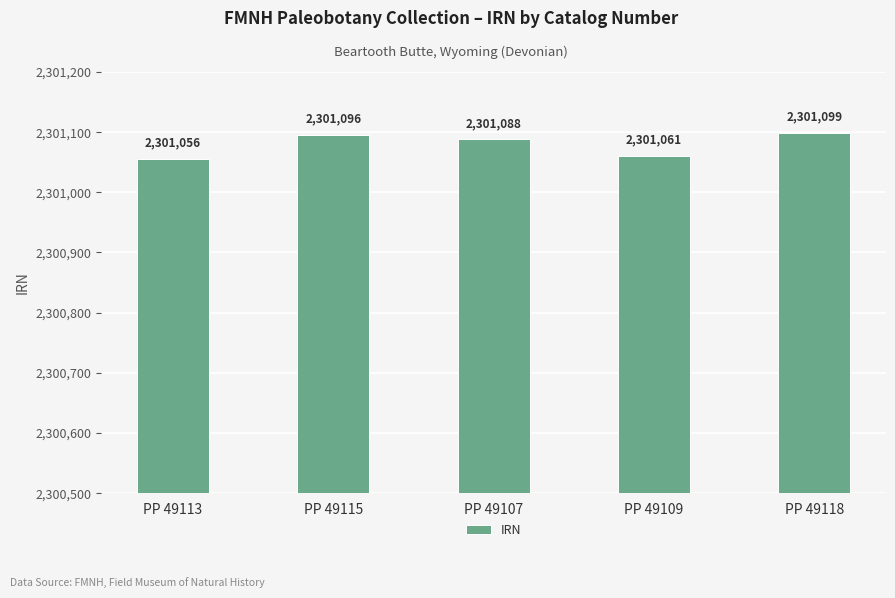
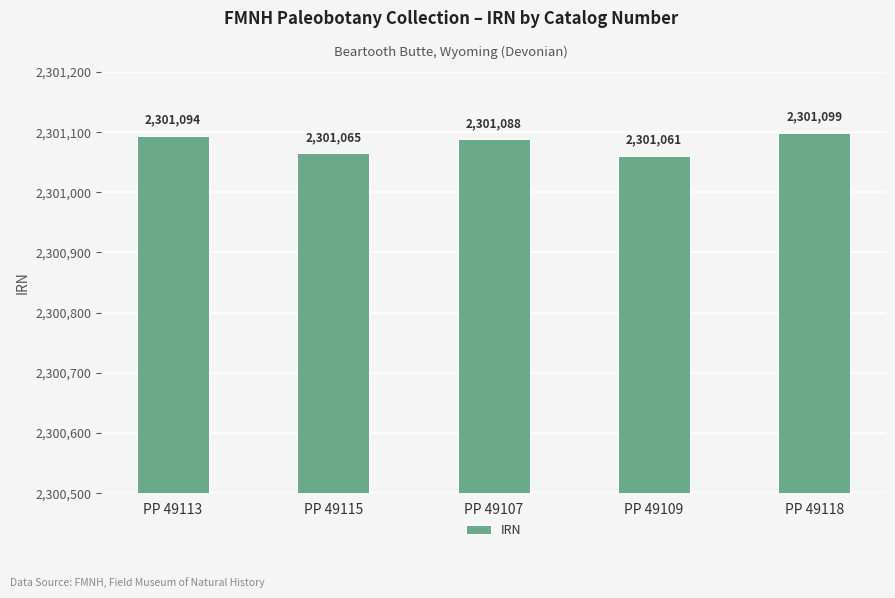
  {
-   "PP 49113": "2,301,056",
-   "PP 49115": "2,301,096",
+   "PP 49113": "2,301,094",
+   "PP 49115": "2,301,065",
    "PP 49107": "2,301,088",
    "PP 49109": "2,301,061",
    "PP 49118": "2,301,099"
  }
